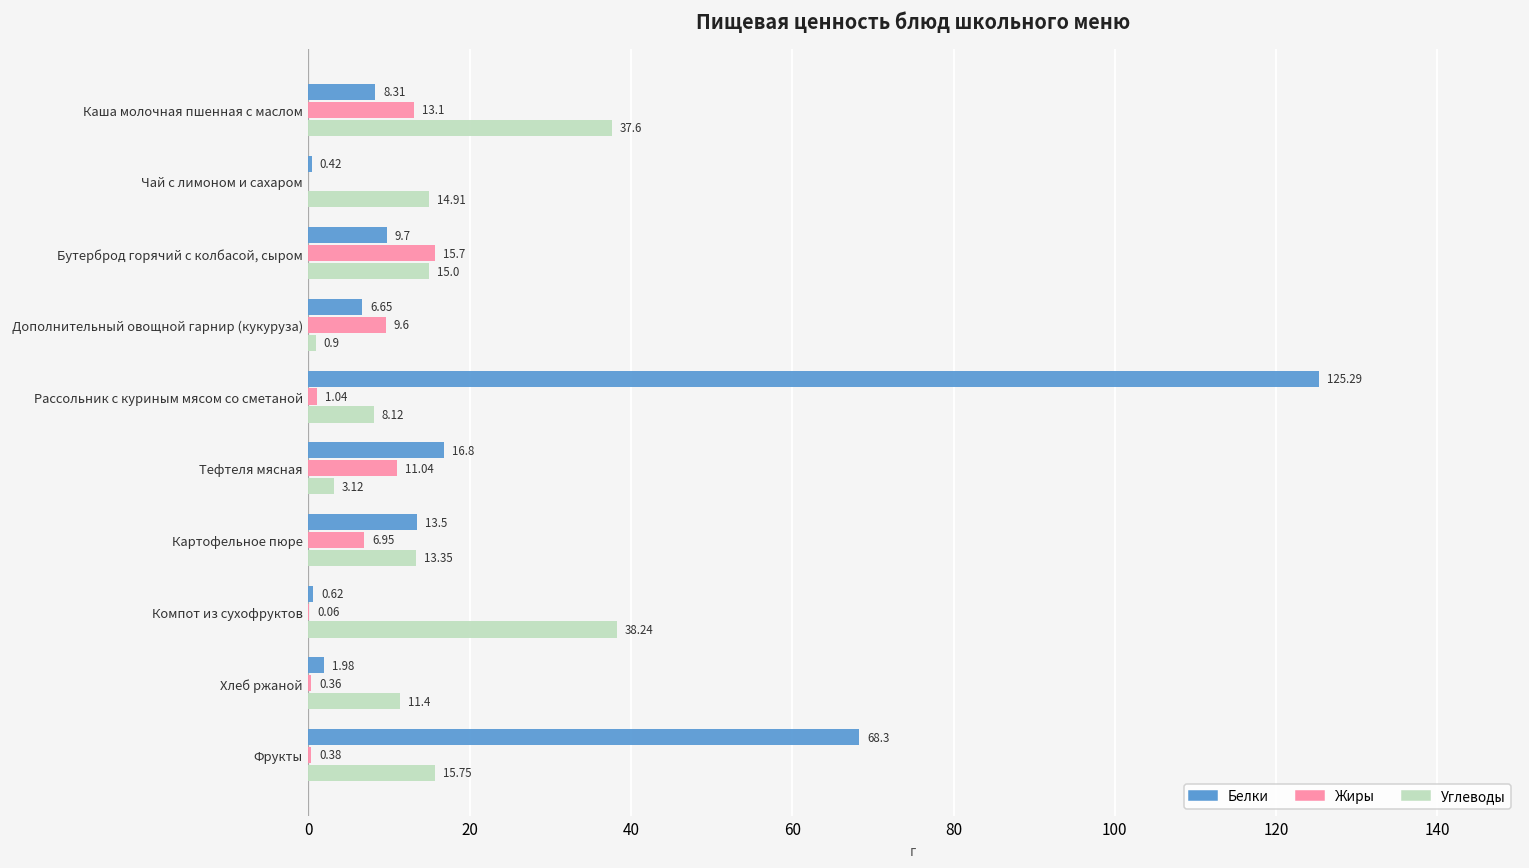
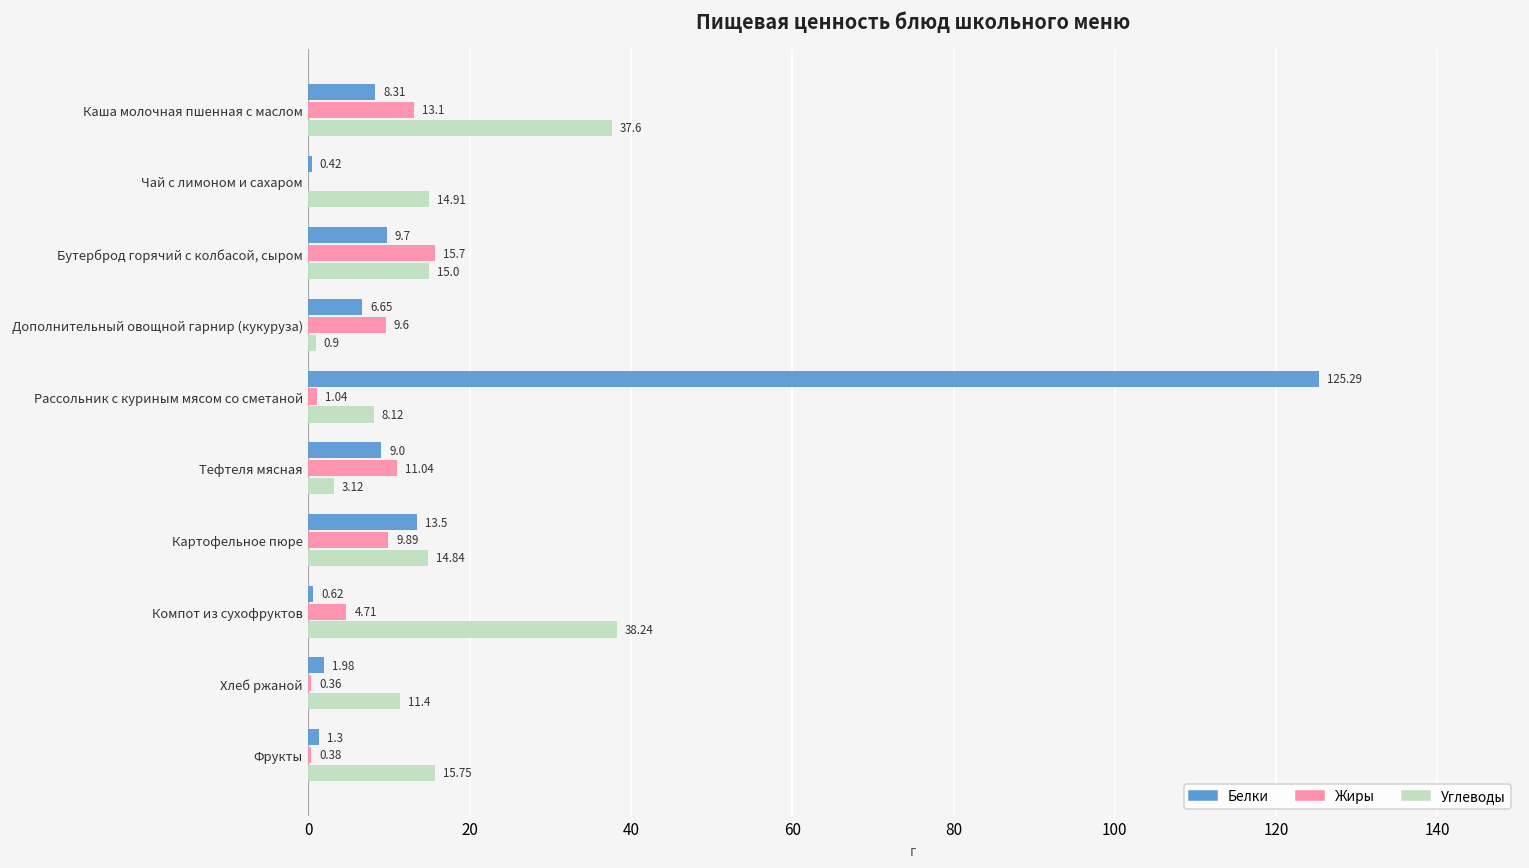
  {
    "Белки": {
      "Каша молочная пшенная с маслом": 8.31,
      "Чай с лимоном и сахаром": 0.42,
      "Бутерброд горячий с колбасой, сыром": 9.7,
      "Дополнительный овощной гарнир (кукуруза)": 6.65,
      "Рассольник с куриным мясом со сметаной": 125.29,
-     "Тефтеля мясная": 16.8,
+     "Тефтеля мясная": 9.0,
      "Картофельное пюре": 13.5,
      "Компот из сухофруктов": 0.62,
      "Хлеб ржаной": 1.98,
-     "Фрукты": 68.3
+     "Фрукты": 1.3
    },
    "Жиры": {
      "Каша молочная пшенная с маслом": 13.1,
      "Бутерброд горячий с колбасой, сыром": 15.7,
      "Дополнительный овощной гарнир (кукуруза)": 9.6,
      "Рассольник с куриным мясом со сметаной": 1.04,
      "Тефтеля мясная": 11.04,
-     "Картофельное пюре": 6.95,
-     "Компот из сухофруктов": 0.06,
+     "Картофельное пюре": 9.89,
+     "Компот из сухофруктов": 4.71,
      "Хлеб ржаной": 0.36,
      "Фрукты": 0.38
    },
    "Углеводы": {
      "Каша молочная пшенная с маслом": 37.6,
      "Чай с лимоном и сахаром": 14.91,
      "Бутерброд горячий с колбасой, сыром": 15.0,
      "Дополнительный овощной гарнир (кукуруза)": 0.9,
      "Рассольник с куриным мясом со сметаной": 8.12,
      "Тефтеля мясная": 3.12,
-     "Картофельное пюре": 13.35,
+     "Картофельное пюре": 14.84,
      "Компот из сухофруктов": 38.24,
      "Хлеб ржаной": 11.4,
      "Фрукты": 15.75
    }
  }
